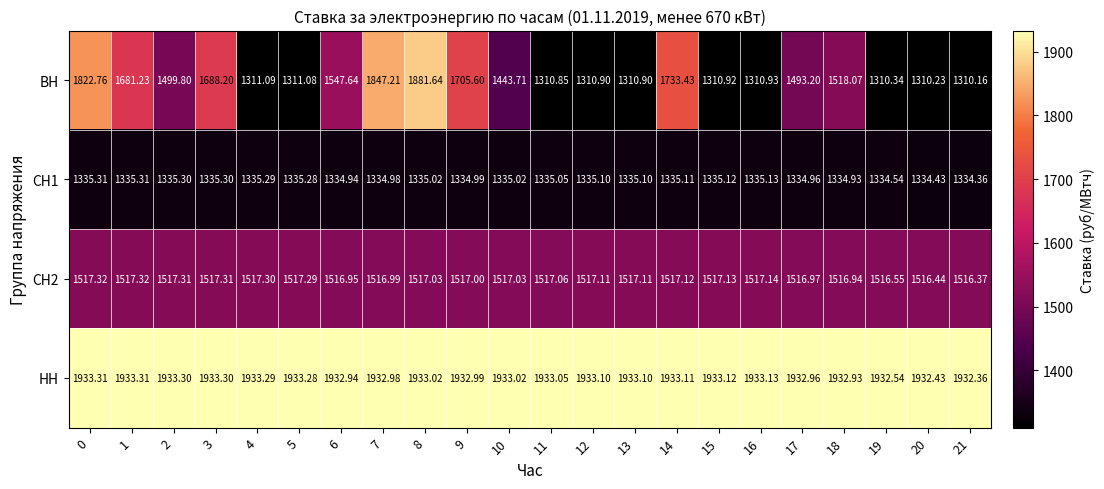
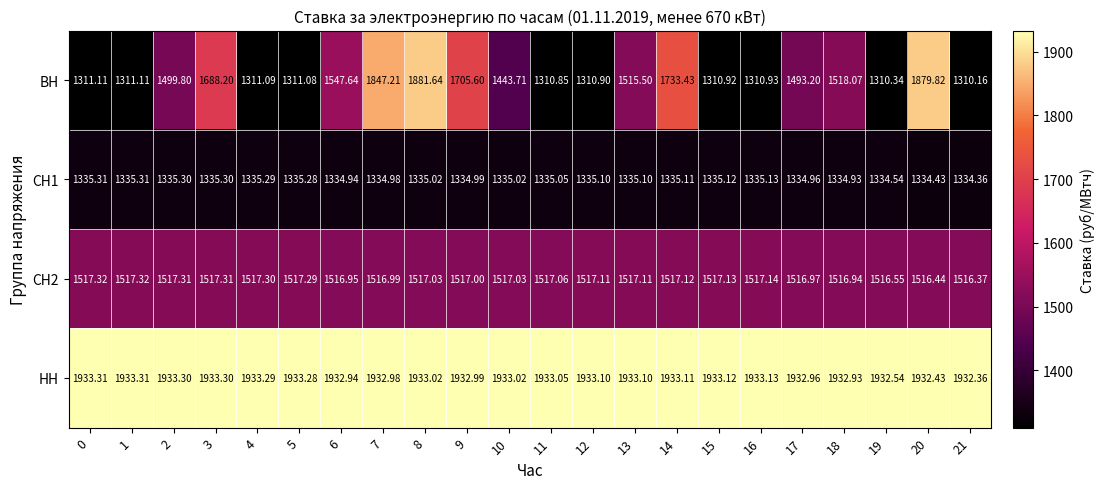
  {
    "ВН": {
-     "0": 1822.76,
-     "1": 1681.23,
+     "0": 1311.11,
+     "1": 1311.11,
      "2": 1499.80,
      "3": 1688.20,
      "4": 1311.09,
      "5": 1311.08,
      "6": 1547.64,
      "7": 1847.21,
      "8": 1881.64,
      "9": 1705.60,
      "10": 1443.71,
      "11": 1310.85,
      "12": 1310.90,
-     "13": 1310.90,
+     "13": 1515.50,
      "14": 1733.43,
      "15": 1310.92,
      "16": 1310.93,
      "17": 1493.20,
      "18": 1518.07,
      "19": 1310.34,
-     "20": 1310.23,
+     "20": 1879.82,
      "21": 1310.16
    },
    "СН1": {
      "0": 1335.31,
      "1": 1335.31,
      "2": 1335.30,
      "3": 1335.30,
      "4": 1335.29,
      "5": 1335.28,
      "6": 1334.94,
      "7": 1334.98,
      "8": 1335.02,
      "9": 1334.99,
      "10": 1335.02,
      "11": 1335.05,
      "12": 1335.10,
      "13": 1335.10,
      "14": 1335.11,
      "15": 1335.12,
      "16": 1335.13,
      "17": 1334.96,
      "18": 1334.93,
      "19": 1334.54,
      "20": 1334.43,
      "21": 1334.36
    },
    "СН2": {
      "0": 1517.32,
      "1": 1517.32,
      "2": 1517.31,
      "3": 1517.31,
      "4": 1517.30,
      "5": 1517.29,
      "6": 1516.95,
      "7": 1516.99,
      "8": 1517.03,
      "9": 1517.00,
      "10": 1517.03,
      "11": 1517.06,
      "12": 1517.11,
      "13": 1517.11,
      "14": 1517.12,
      "15": 1517.13,
      "16": 1517.14,
      "17": 1516.97,
      "18": 1516.94,
      "19": 1516.55,
      "20": 1516.44,
      "21": 1516.37
    },
    "НН": {
      "0": 1933.31,
      "1": 1933.31,
      "2": 1933.30,
      "3": 1933.30,
      "4": 1933.29,
      "5": 1933.28,
      "6": 1932.94,
      "7": 1932.98,
      "8": 1933.02,
      "9": 1932.99,
      "10": 1933.02,
      "11": 1933.05,
      "12": 1933.10,
      "13": 1933.10,
      "14": 1933.11,
      "15": 1933.12,
      "16": 1933.13,
      "17": 1932.96,
      "18": 1932.93,
      "19": 1932.54,
      "20": 1932.43,
      "21": 1932.36
    }
  }
